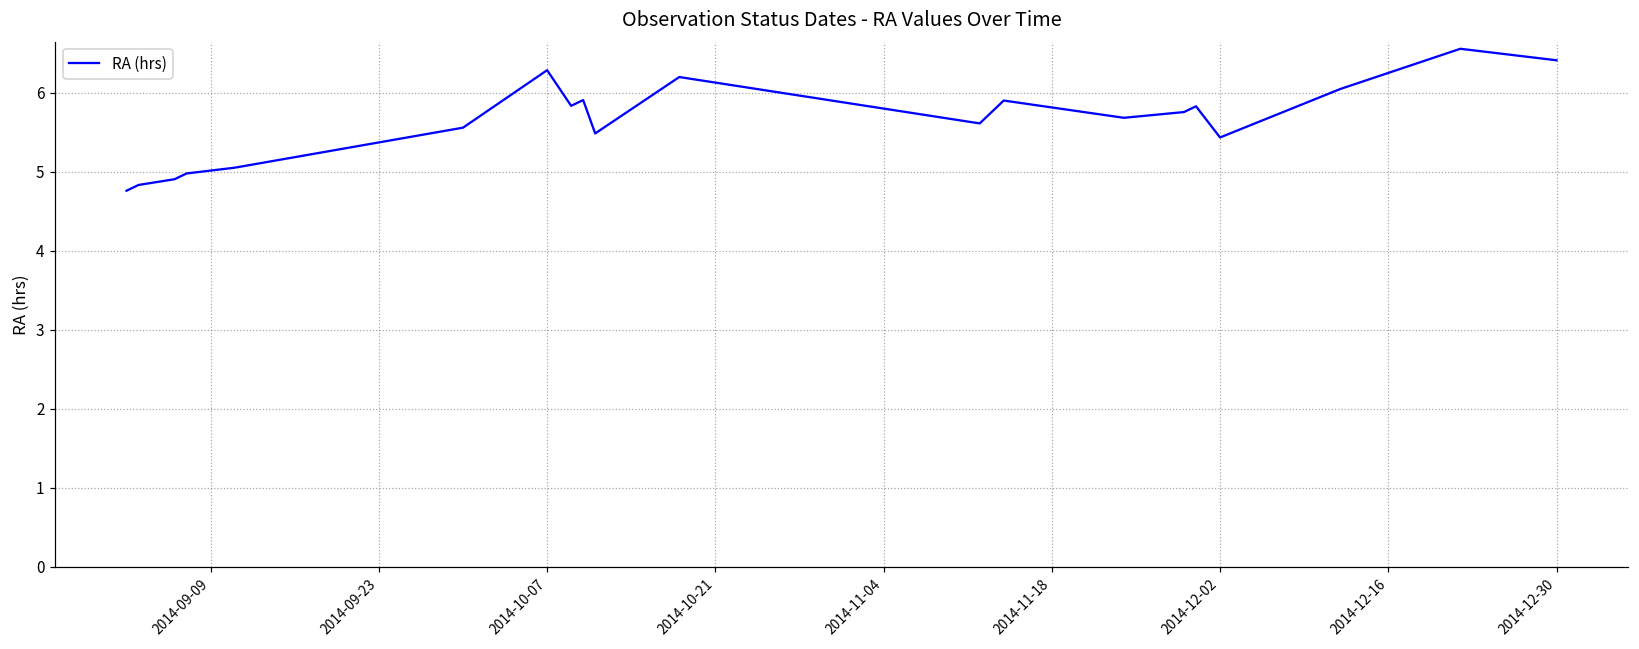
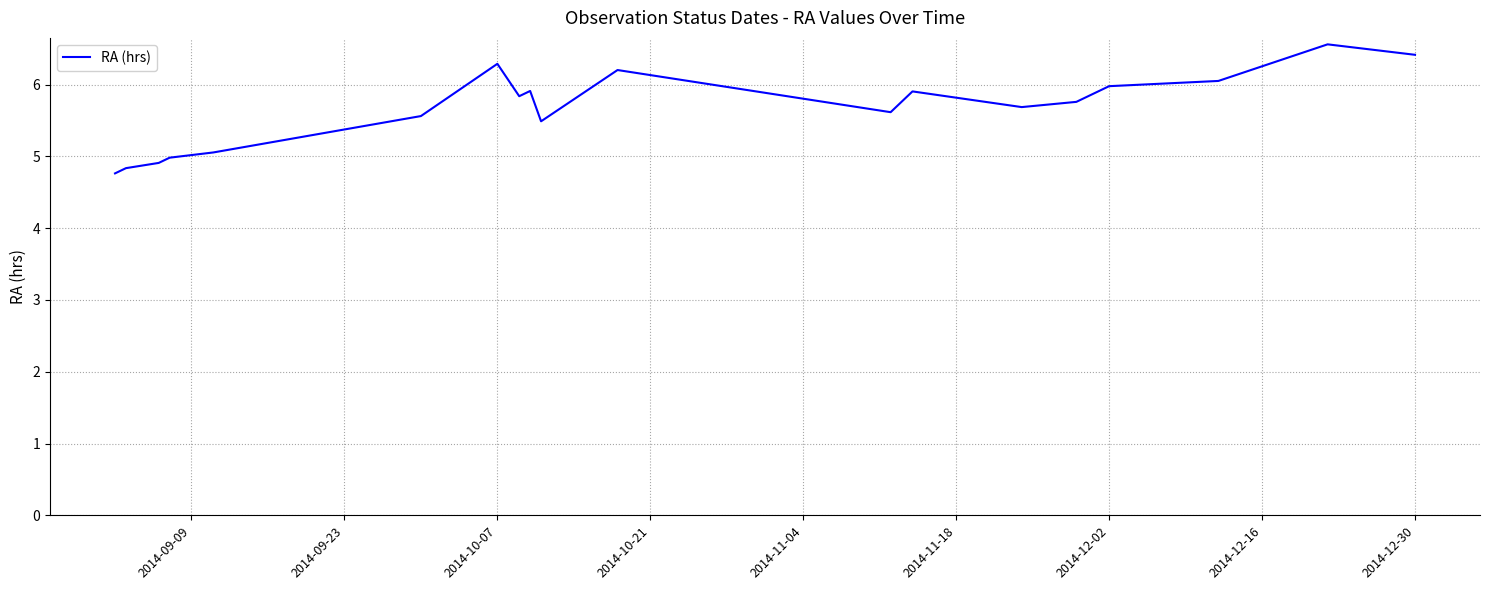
  {
    "2014-10-07": 6.3,
-   "2014-12-02": 5.4,
+   "2014-12-02": 6.0,
    "2014-12-30": 6.4
  }
